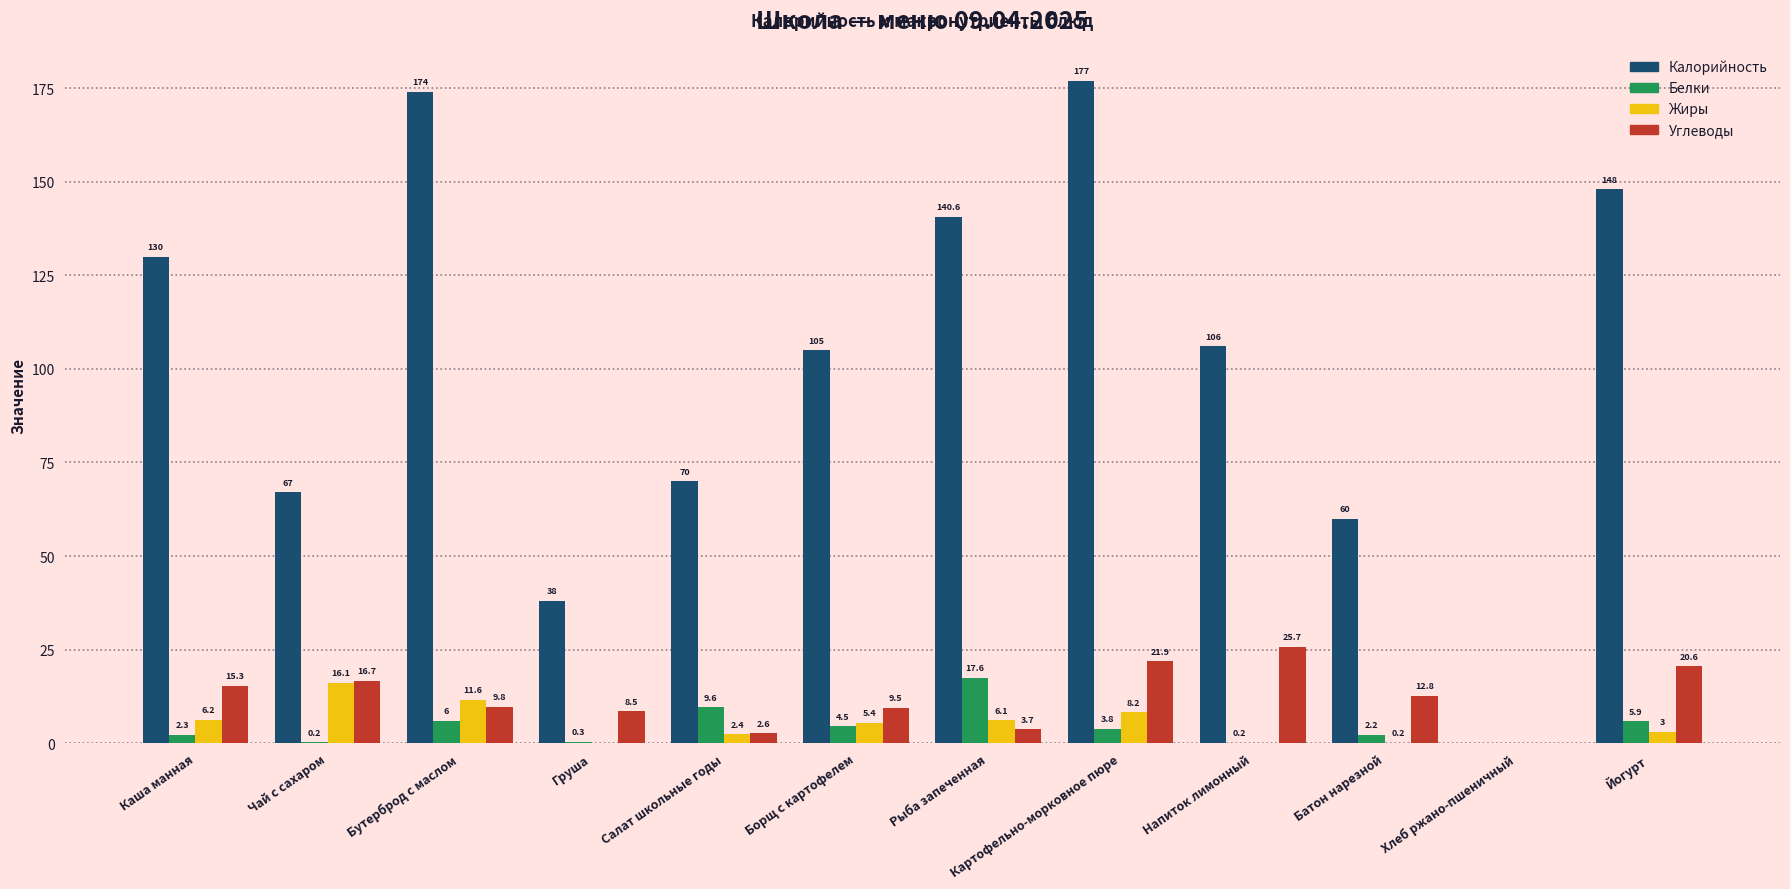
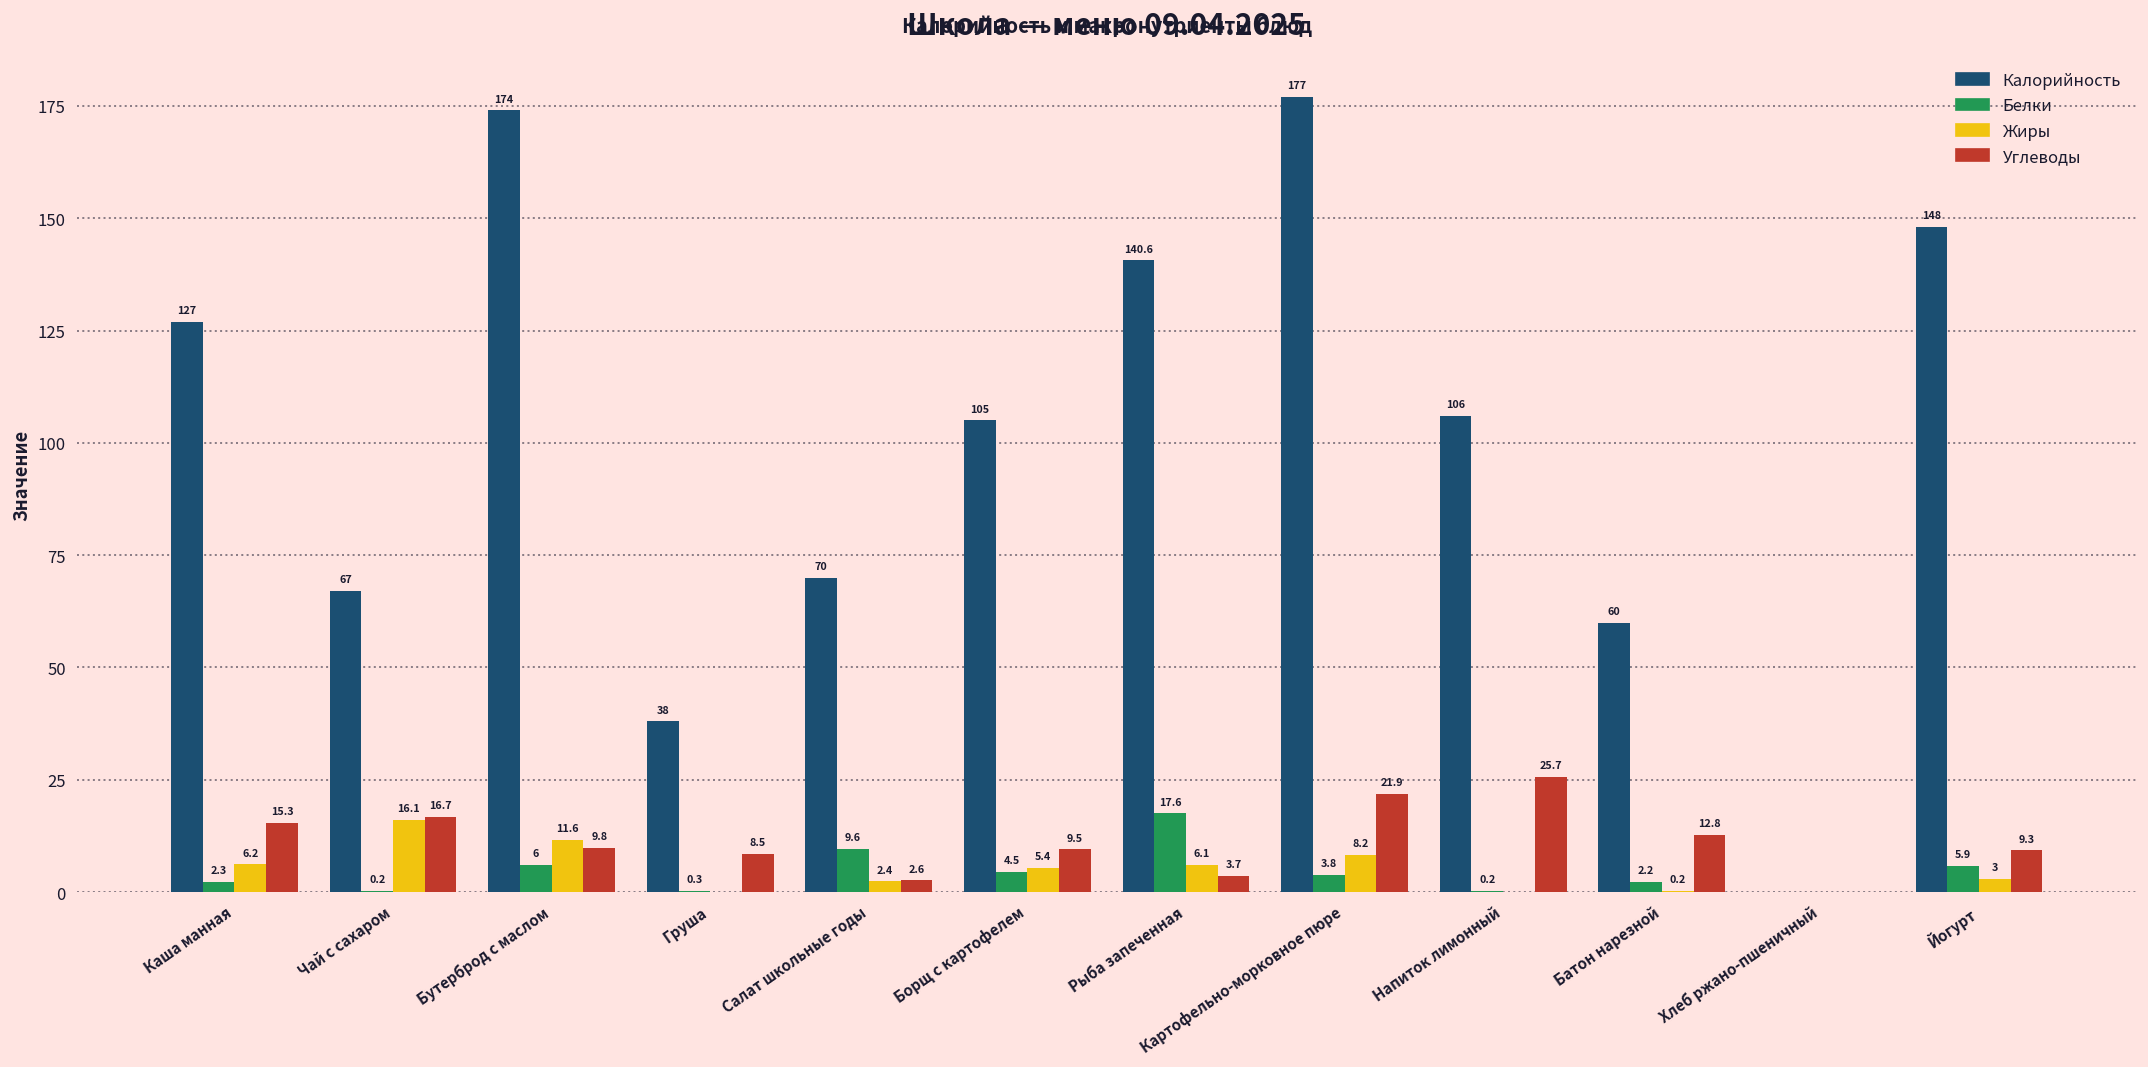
  {
    "Калорийность": {
-     "Каша манная": 130,
+     "Каша манная": 127,
      "Чай с сахаром": 67,
      "Бутерброд с маслом": 174,
      "Груша": 38,
      "Салат школьные годы": 70,
      "Борщ с картофелем": 105,
      "Рыба запеченная": 140.6,
      "Картофельно-морковное пюре": 177,
      "Напиток лимонный": 106,
      "Батон нарезной": 60,
      "Йогурт": 148
    },
    "Белки": {
      "Каша манная": 2.3,
      "Чай с сахаром": 0.2,
      "Бутерброд с маслом": 6,
      "Груша": 0.3,
      "Салат школьные годы": 9.6,
      "Борщ с картофелем": 4.5,
      "Рыба запеченная": 17.6,
      "Картофельно-морковное пюре": 3.8,
      "Напиток лимонный": 0.2,
      "Батон нарезной": 2.2,
      "Йогурт": 5.9
    },
    "Жиры": {
      "Каша манная": 6.2,
      "Чай с сахаром": 16.1,
      "Бутерброд с маслом": 11.6,
      "Салат школьные годы": 2.4,
      "Борщ с картофелем": 5.4,
      "Рыба запеченная": 6.1,
      "Картофельно-морковное пюре": 8.2,
      "Батон нарезной": 0.2,
      "Йогурт": 3
    },
    "Углеводы": {
      "Каша манная": 15.3,
      "Чай с сахаром": 16.7,
      "Бутерброд с маслом": 9.8,
      "Груша": 8.5,
      "Салат школьные годы": 2.6,
      "Борщ с картофелем": 9.5,
      "Рыба запеченная": 3.7,
      "Картофельно-морковное пюре": 21.9,
      "Напиток лимонный": 25.7,
      "Батон нарезной": 12.8,
-     "Йогурт": 20.6
+     "Йогурт": 9.3
    }
  }
